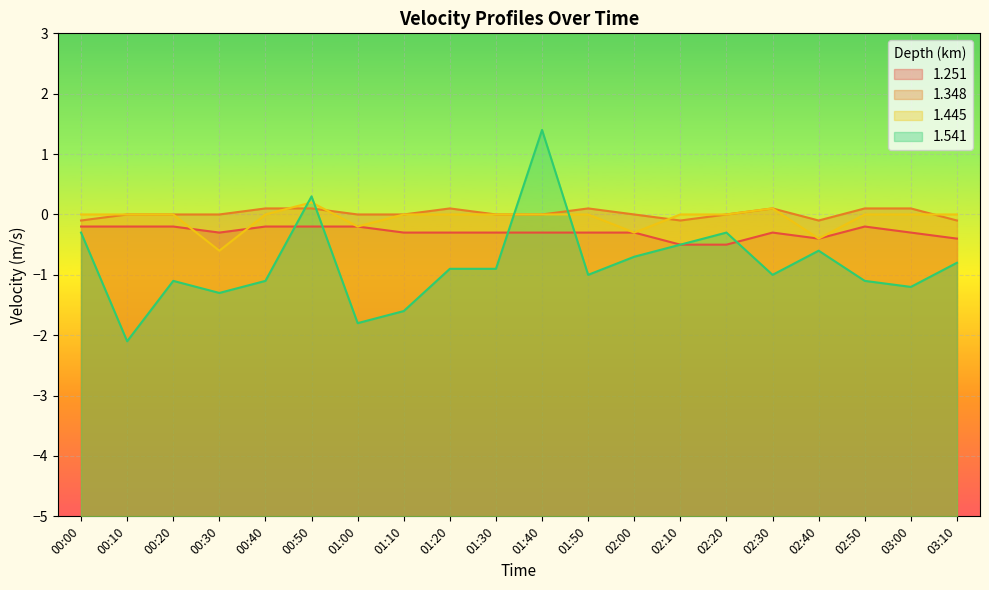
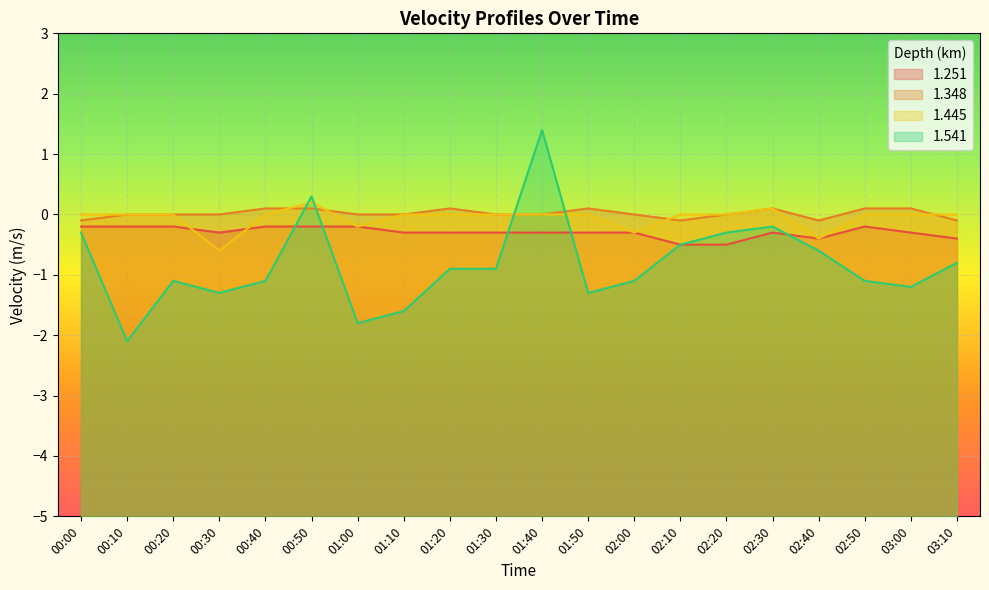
  {
    "1.541": {
      "00:00": -0.3,
      "00:10": -2.1,
      "00:20": -1.1,
      "00:30": -1.3,
      "00:40": -1.1,
      "00:50": 0.3,
      "01:00": -1.8,
      "01:10": -1.6,
      "01:20": -0.9,
      "01:30": -0.9,
      "01:40": 1.4,
-     "01:50": -1.0,
-     "02:00": -0.7,
+     "01:50": -1.3,
+     "02:00": -1.1,
      "02:20": -0.3,
-     "02:30": -1.0,
+     "02:30": -0.2,
      "02:40": -0.6,
      "02:50": -1.1,
      "03:00": -1.2,
      "03:10": -0.8
    }
  }
